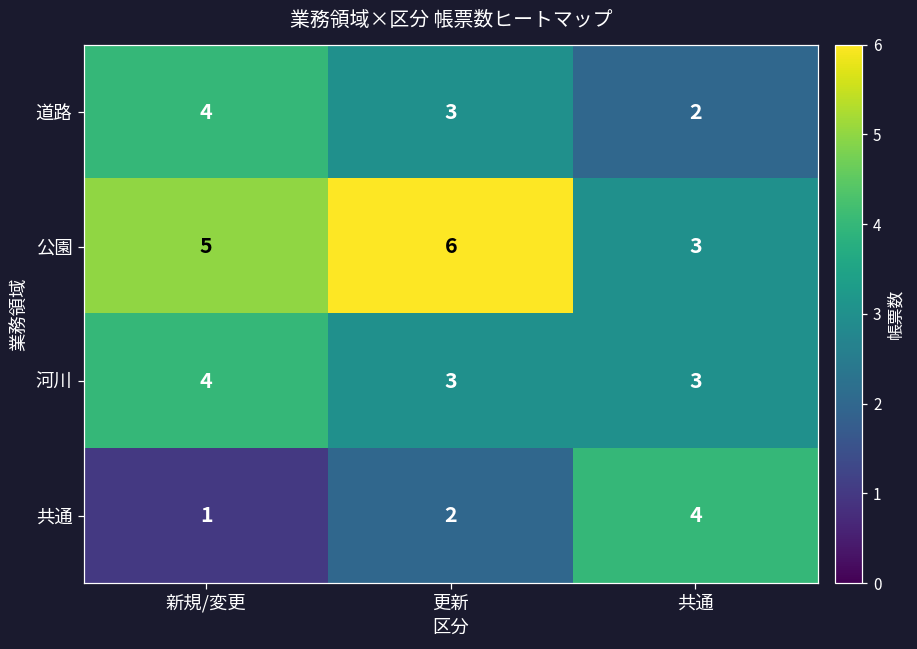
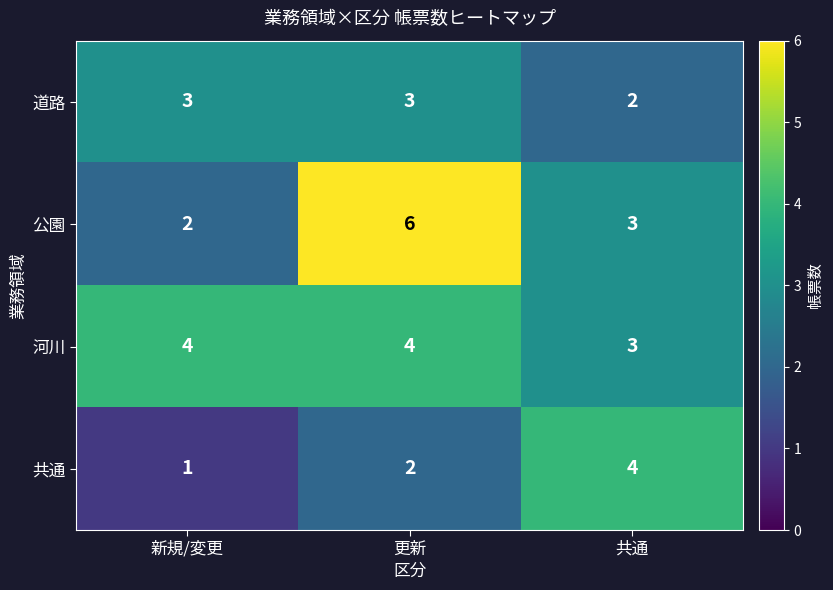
  {
    "道路": {
-     "新規/変更": 4,
+     "新規/変更": 3,
      "更新": 3,
      "共通": 2
    },
    "公園": {
-     "新規/変更": 5,
+     "新規/変更": 2,
      "更新": 6,
      "共通": 3
    },
    "河川": {
      "新規/変更": 4,
-     "更新": 3,
+     "更新": 4,
      "共通": 3
    },
    "共通": {
      "新規/変更": 1,
      "更新": 2,
      "共通": 4
    }
  }
